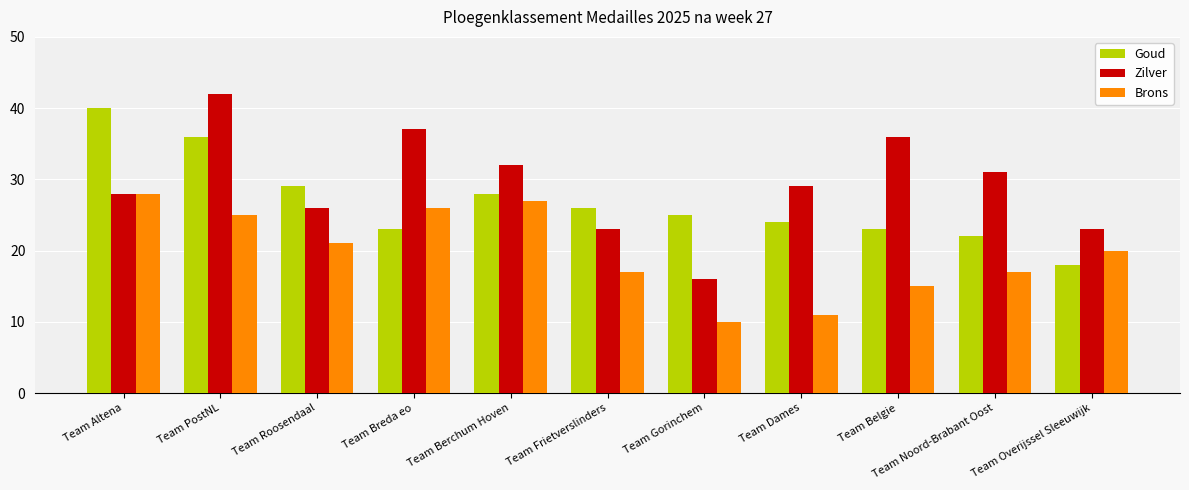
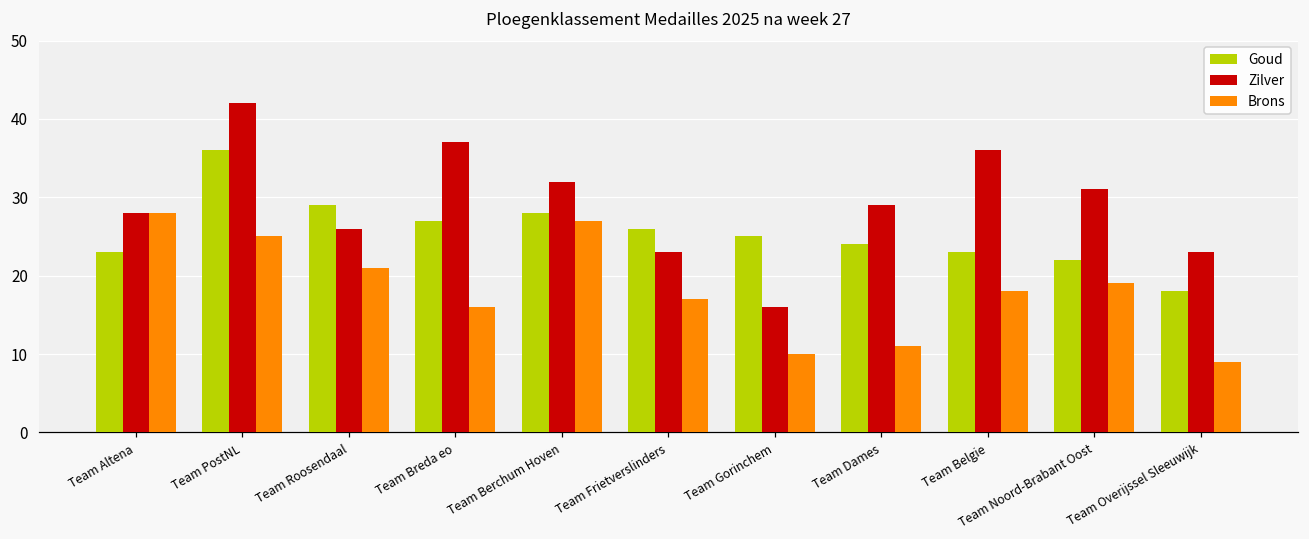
  {
    "Goud": {
-     "Team Altena": 40,
+     "Team Altena": 23,
      "Team PostNL": 36,
      "Team Roosendaal": 29,
-     "Team Breda eo": 23,
+     "Team Breda eo": 27,
      "Team Berchum Hoven": 28,
      "Team Frietverslinders": 26,
      "Team Gorinchem": 25,
      "Team Dames": 24,
      "Team Belgie": 23,
      "Team Noord-Brabant Oost": 22,
      "Team Overijssel Sleeuwijk": 18
    },
    "Zilver": {
      "Team Altena": 28,
      "Team PostNL": 42,
      "Team Roosendaal": 26,
      "Team Breda eo": 37,
      "Team Berchum Hoven": 32,
      "Team Frietverslinders": 23,
      "Team Gorinchem": 16,
      "Team Dames": 29,
      "Team Belgie": 36,
      "Team Noord-Brabant Oost": 31,
      "Team Overijssel Sleeuwijk": 23
    },
    "Brons": {
      "Team Altena": 28,
      "Team PostNL": 25,
      "Team Roosendaal": 21,
-     "Team Breda eo": 26,
+     "Team Breda eo": 16,
      "Team Berchum Hoven": 27,
      "Team Frietverslinders": 17,
      "Team Gorinchem": 10,
      "Team Dames": 11,
-     "Team Belgie": 15,
-     "Team Noord-Brabant Oost": 17,
-     "Team Overijssel Sleeuwijk": 20
+     "Team Belgie": 18,
+     "Team Noord-Brabant Oost": 19,
+     "Team Overijssel Sleeuwijk": 9
    }
  }
